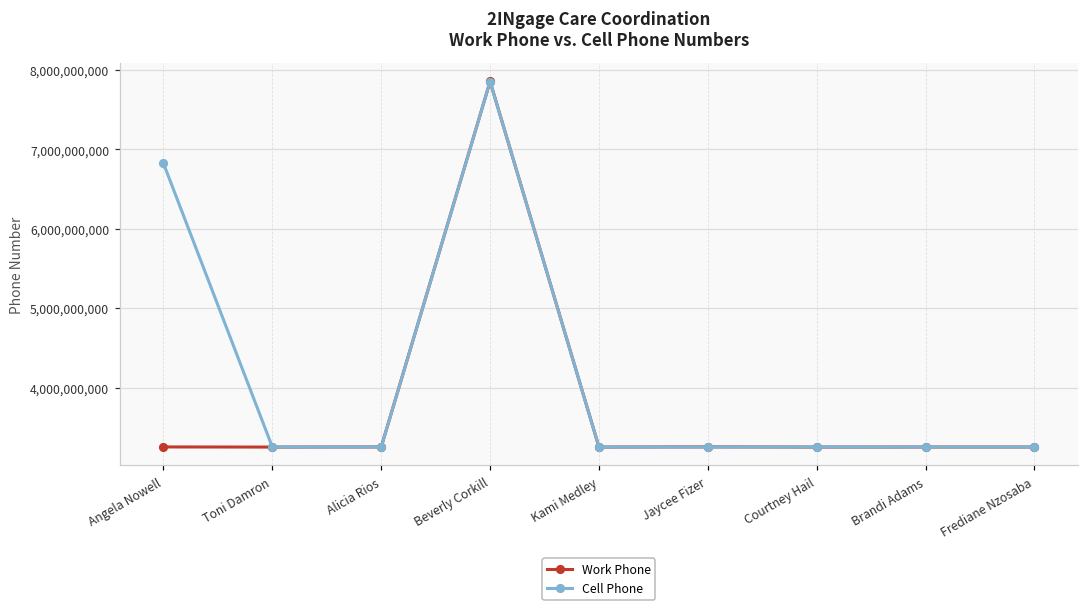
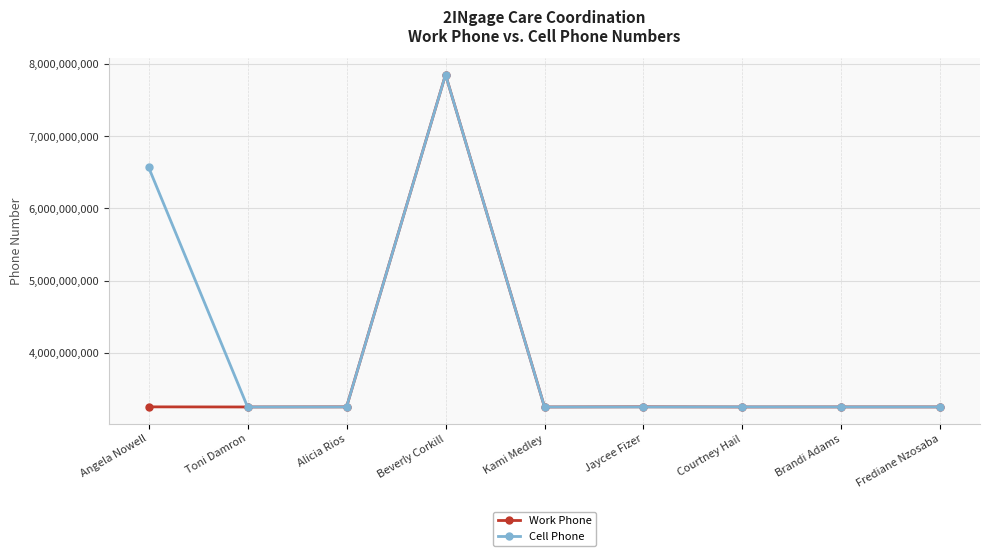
  {
    "Work Phone": {
      "Angela Nowell": "3,300,000,000"
    },
    "Cell Phone": {
-     "Angela Nowell": "6,800,000,000"
+     "Angela Nowell": "6,600,000,000"
    }
  }
